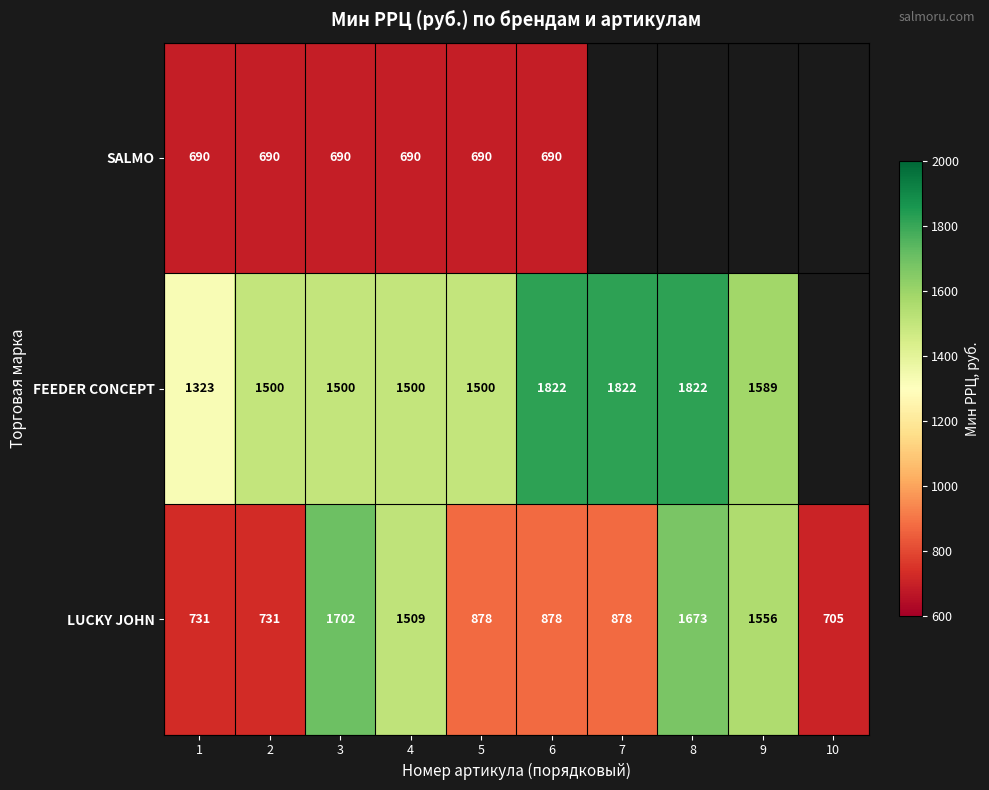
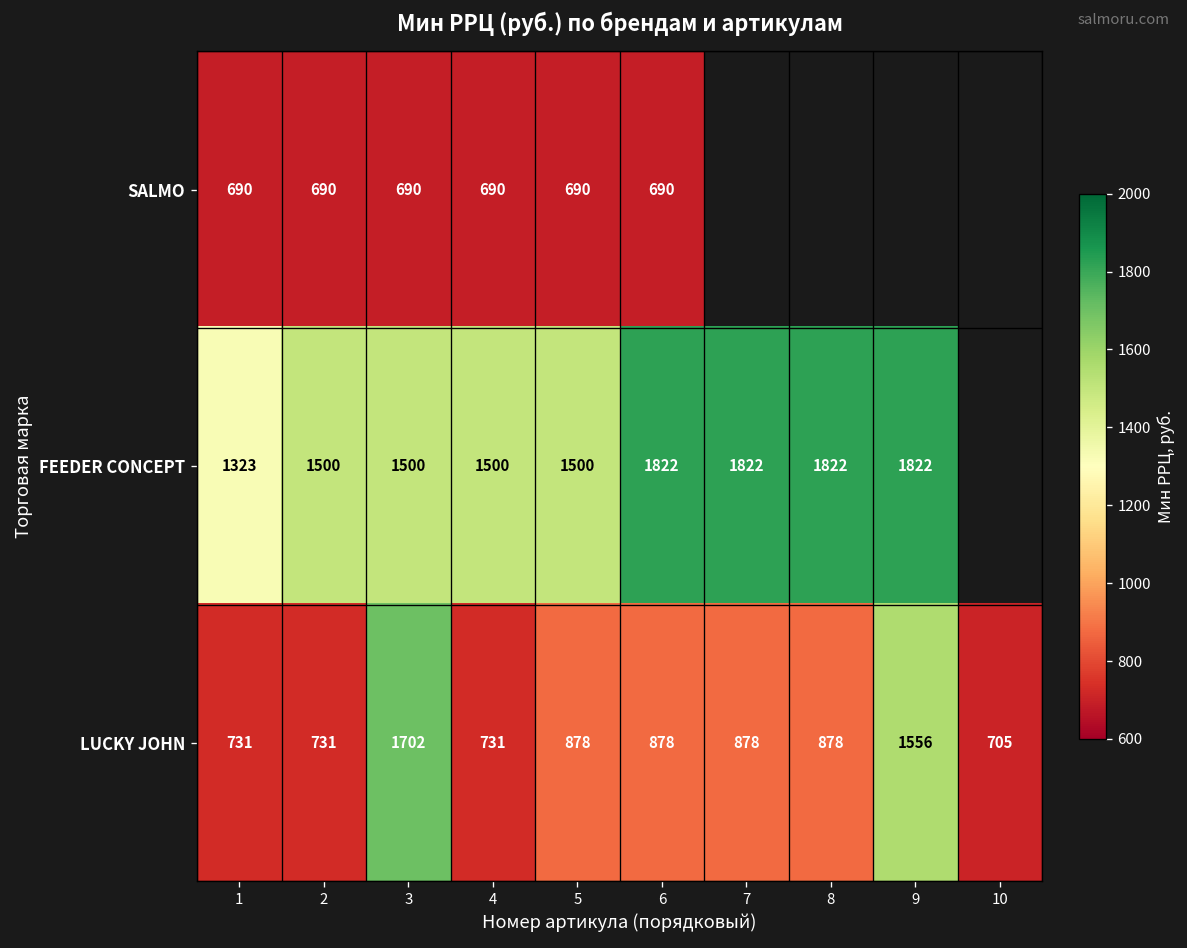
  {
    "SALMO": {
      "1": 690,
      "2": 690,
      "3": 690,
      "4": 690,
      "5": 690,
      "6": 690
    },
    "FEEDER CONCEPT": {
      "1": 1323,
      "2": 1500,
      "3": 1500,
      "4": 1500,
      "5": 1500,
      "6": 1822,
      "7": 1822,
      "8": 1822,
-     "9": 1589
+     "9": 1822
    },
    "LUCKY JOHN": {
      "1": 731,
      "2": 731,
      "3": 1702,
-     "4": 1509,
+     "4": 731,
      "5": 878,
      "6": 878,
      "7": 878,
-     "8": 1673,
+     "8": 878,
      "9": 1556,
      "10": 705
    }
  }
